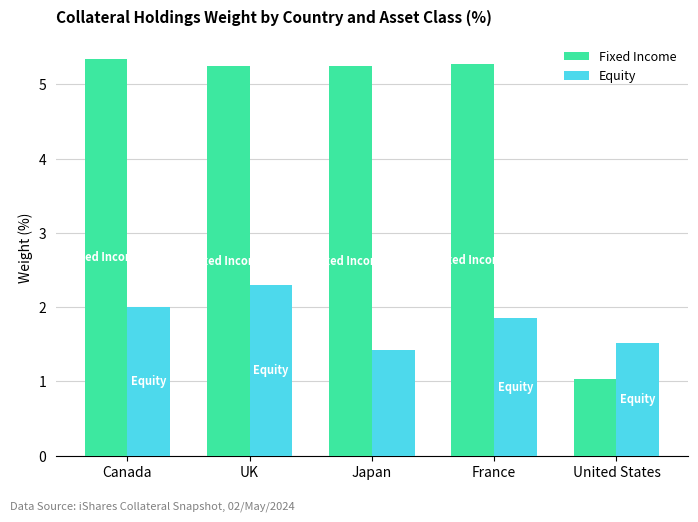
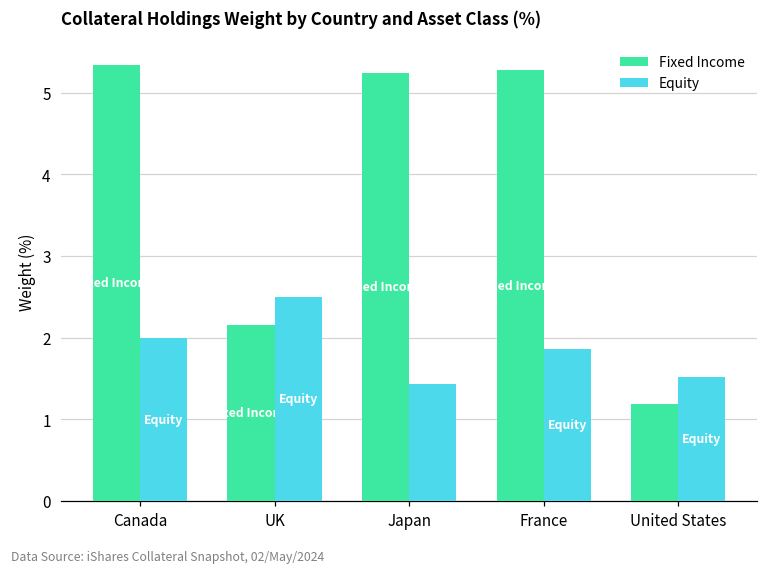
  {
    "Fixed Income": {
      "Canada": 5.3,
-     "UK": 5.2,
+     "UK": 2.2,
      "Japan": 5.2,
      "France": 5.3,
-     "United States": 1.0
+     "United States": 1.2
    },
    "Equity": {
      "Canada": 2.0,
-     "UK": 2.3,
+     "UK": 2.5,
      "Japan": 1.4,
      "France": 1.9,
      "United States": 1.5
    }
  }
